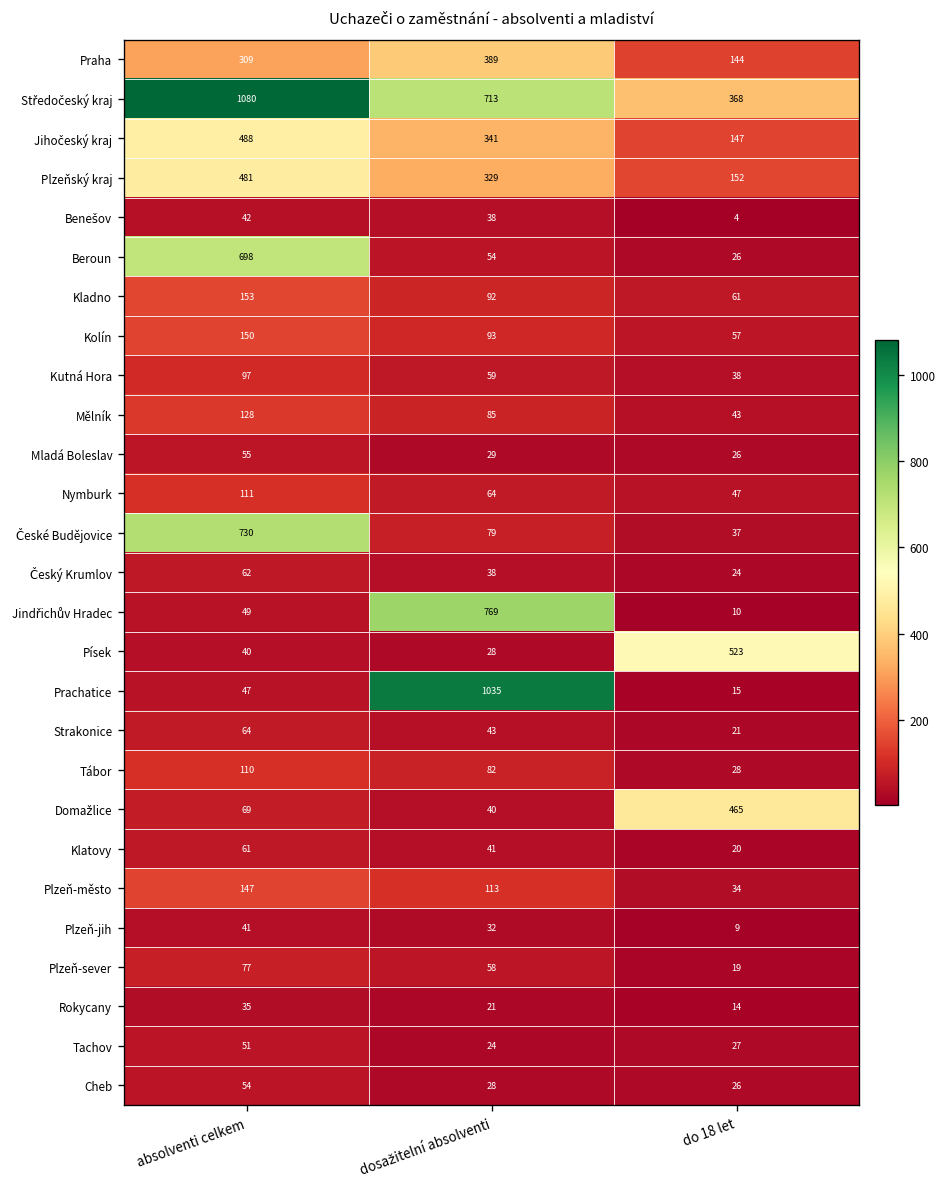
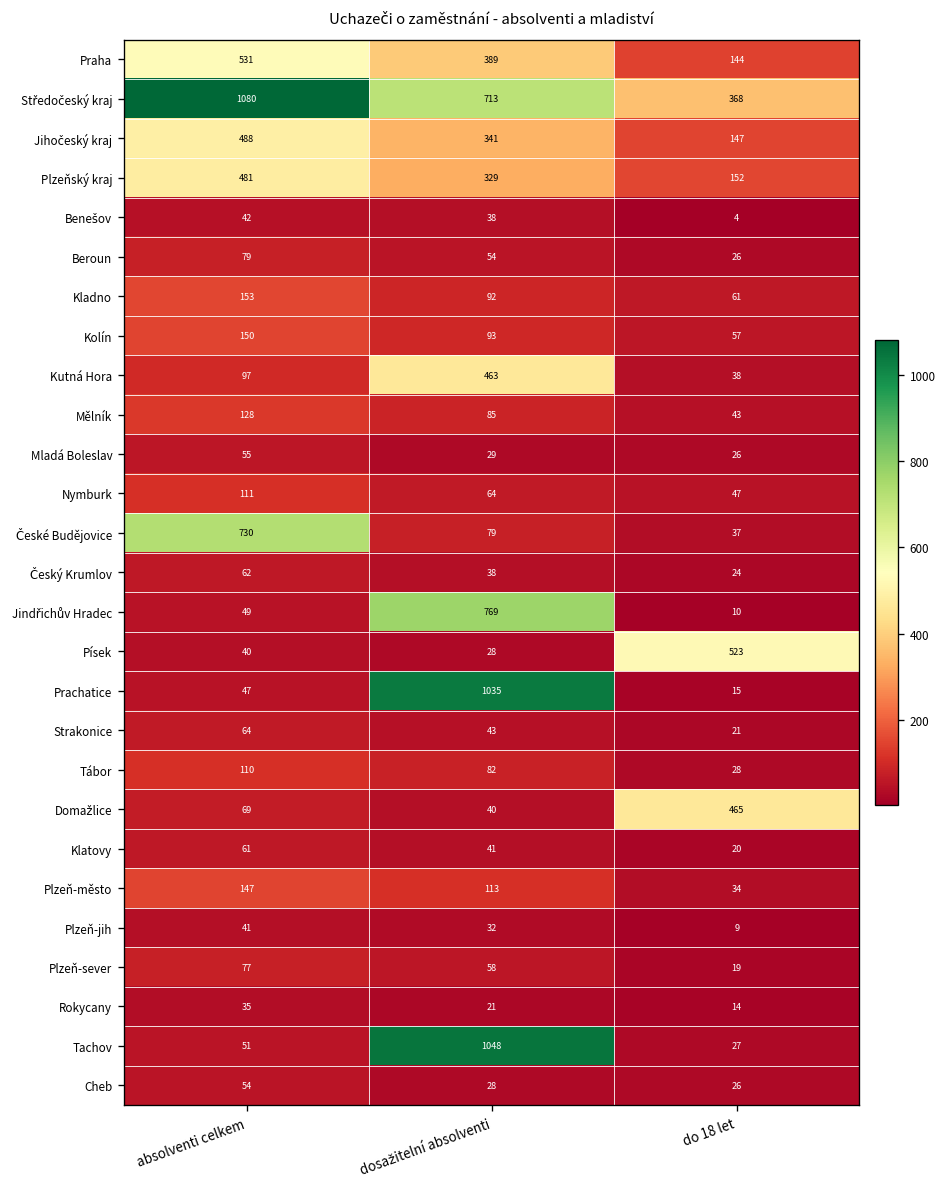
  {
    "Praha": {
-     "absolventi celkem": 309,
+     "absolventi celkem": 531,
      "dosažitelní absolventi": 389,
      "do 18 let": 144
    },
    "Středočeský kraj": {
      "absolventi celkem": 1080,
      "dosažitelní absolventi": 713,
      "do 18 let": 368
    },
    "Jihočeský kraj": {
      "absolventi celkem": 488,
      "dosažitelní absolventi": 341,
      "do 18 let": 147
    },
    "Plzeňský kraj": {
      "absolventi celkem": 481,
      "dosažitelní absolventi": 329,
      "do 18 let": 152
    },
    "Benešov": {
      "absolventi celkem": 42,
      "dosažitelní absolventi": 38,
      "do 18 let": 4
    },
    "Beroun": {
-     "absolventi celkem": 698,
+     "absolventi celkem": 79,
      "dosažitelní absolventi": 54,
      "do 18 let": 26
    },
    "Kladno": {
      "absolventi celkem": 153,
      "dosažitelní absolventi": 92,
      "do 18 let": 61
    },
    "Kolín": {
      "absolventi celkem": 150,
      "dosažitelní absolventi": 93,
      "do 18 let": 57
    },
    "Kutná Hora": {
      "absolventi celkem": 97,
-     "dosažitelní absolventi": 59,
+     "dosažitelní absolventi": 463,
      "do 18 let": 38
    },
    "Mělník": {
      "absolventi celkem": 128,
      "dosažitelní absolventi": 85,
      "do 18 let": 43
    },
    "Mladá Boleslav": {
      "absolventi celkem": 55,
      "dosažitelní absolventi": 29,
      "do 18 let": 26
    },
    "Nymburk": {
      "absolventi celkem": 111,
      "dosažitelní absolventi": 64,
      "do 18 let": 47
    },
    "České Budějovice": {
      "absolventi celkem": 730,
      "dosažitelní absolventi": 79,
      "do 18 let": 37
    },
    "Český Krumlov": {
      "absolventi celkem": 62,
      "dosažitelní absolventi": 38,
      "do 18 let": 24
    },
    "Jindřichův Hradec": {
      "absolventi celkem": 49,
      "dosažitelní absolventi": 769,
      "do 18 let": 10
    },
    "Písek": {
      "absolventi celkem": 40,
      "dosažitelní absolventi": 28,
      "do 18 let": 523
    },
    "Prachatice": {
      "absolventi celkem": 47,
      "dosažitelní absolventi": 1035,
      "do 18 let": 15
    },
    "Strakonice": {
      "absolventi celkem": 64,
      "dosažitelní absolventi": 43,
      "do 18 let": 21
    },
    "Tábor": {
      "absolventi celkem": 110,
      "dosažitelní absolventi": 82,
      "do 18 let": 28
    },
    "Domažlice": {
      "absolventi celkem": 69,
      "dosažitelní absolventi": 40,
      "do 18 let": 465
    },
    "Klatovy": {
      "absolventi celkem": 61,
      "dosažitelní absolventi": 41,
      "do 18 let": 20
    },
    "Plzeň-město": {
      "absolventi celkem": 147,
      "dosažitelní absolventi": 113,
      "do 18 let": 34
    },
    "Plzeň-jih": {
      "absolventi celkem": 41,
      "dosažitelní absolventi": 32,
      "do 18 let": 9
    },
    "Plzeň-sever": {
      "absolventi celkem": 77,
      "dosažitelní absolventi": 58,
      "do 18 let": 19
    },
    "Rokycany": {
      "absolventi celkem": 35,
      "dosažitelní absolventi": 21,
      "do 18 let": 14
    },
    "Tachov": {
      "absolventi celkem": 51,
-     "dosažitelní absolventi": 24,
+     "dosažitelní absolventi": 1048,
      "do 18 let": 27
    },
    "Cheb": {
      "absolventi celkem": 54,
      "dosažitelní absolventi": 28,
      "do 18 let": 26
    }
  }
